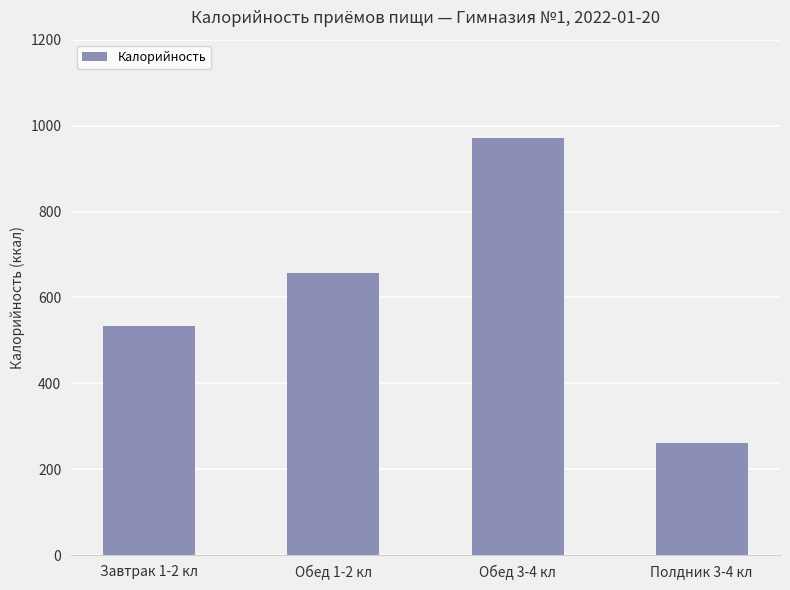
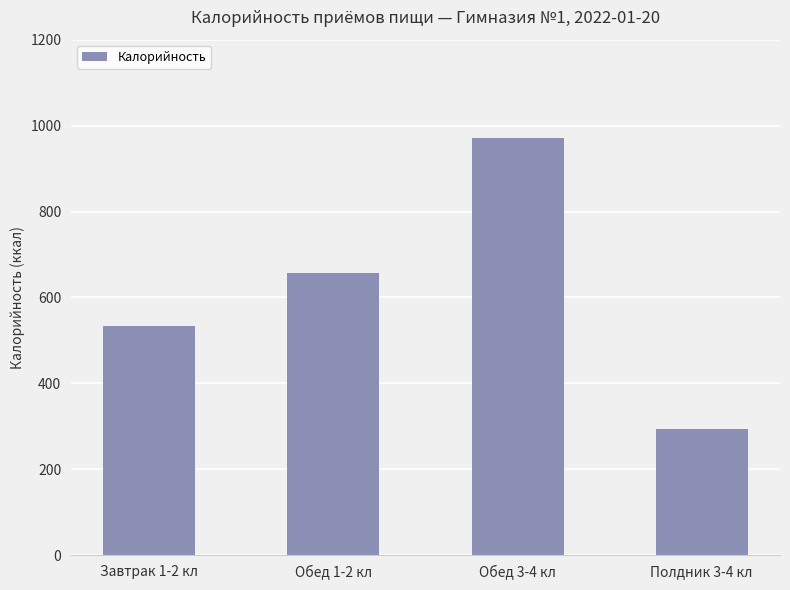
  {
    "Завтрак 1-2 кл": 530,
    "Обед 1-2 кл": 660,
    "Обед 3-4 кл": 970,
-   "Полдник 3-4 кл": 260
+   "Полдник 3-4 кл": 290
  }
